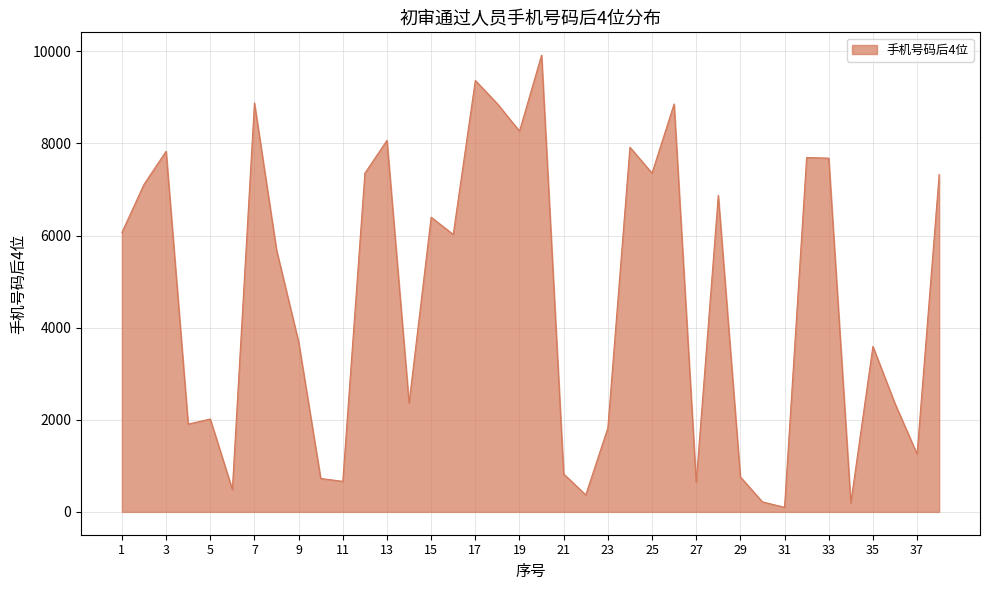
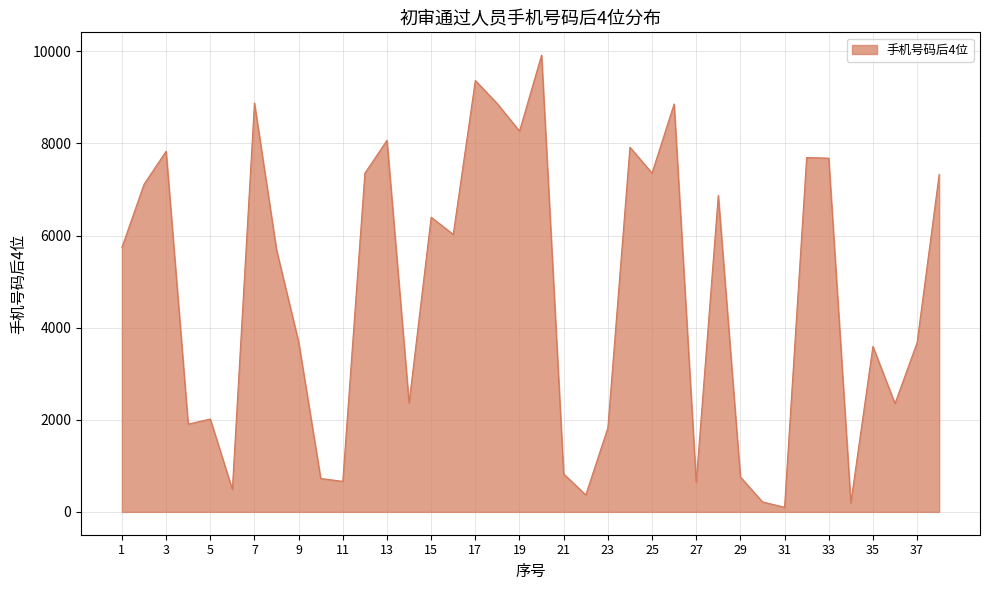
  {
-   "1": 6100,
+   "1": 5700,
    "3": 7800,
    "5": 2000,
    "7": 8900,
    "9": 3700,
    "11": 700,
    "13": 8100,
    "15": 6400,
    "17": 9400,
    "19": 8300,
    "21": 800,
    "23": 1800,
    "25": 7400,
    "27": 600,
    "29": 800,
    "31": 100,
    "33": 7700,
    "35": 3600,
-   "37": 1300
+   "37": 3700
  }
